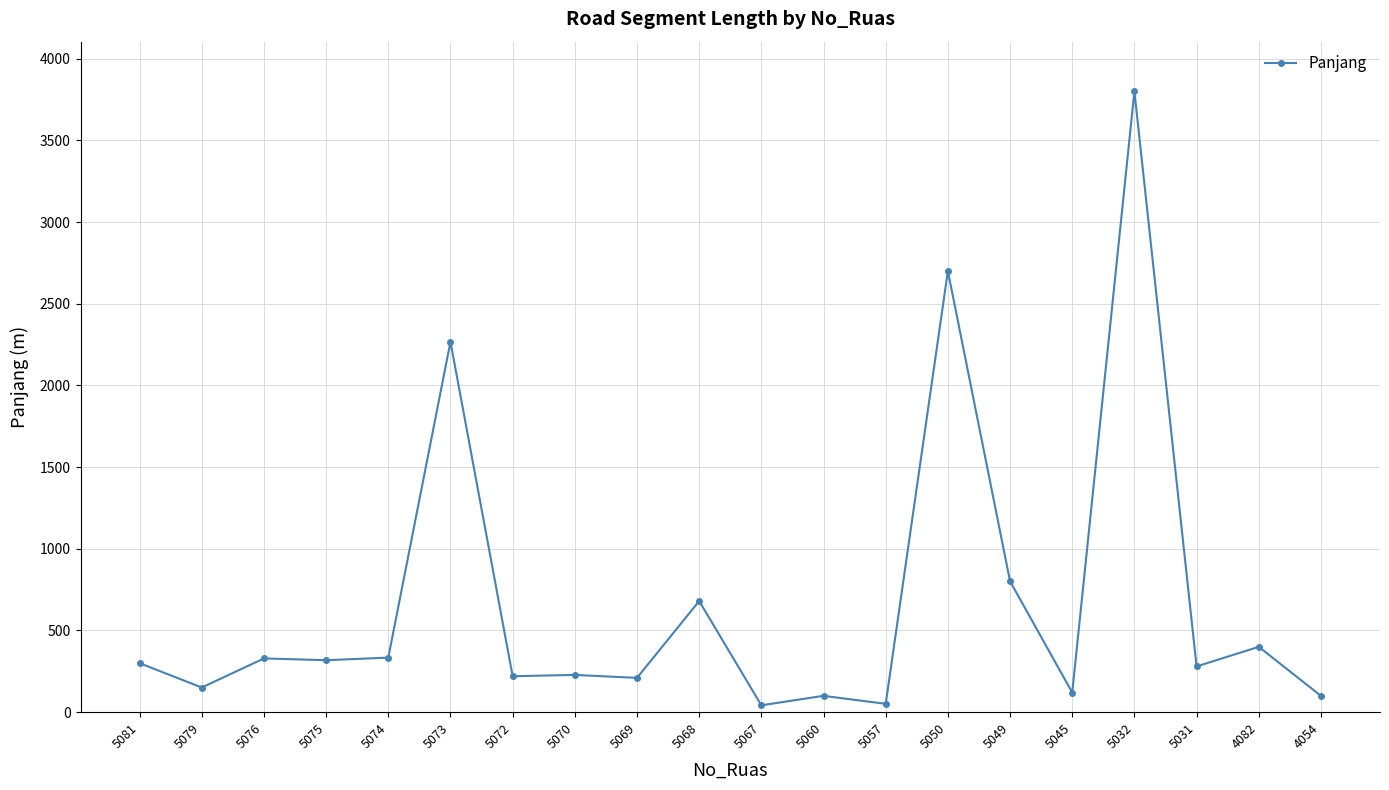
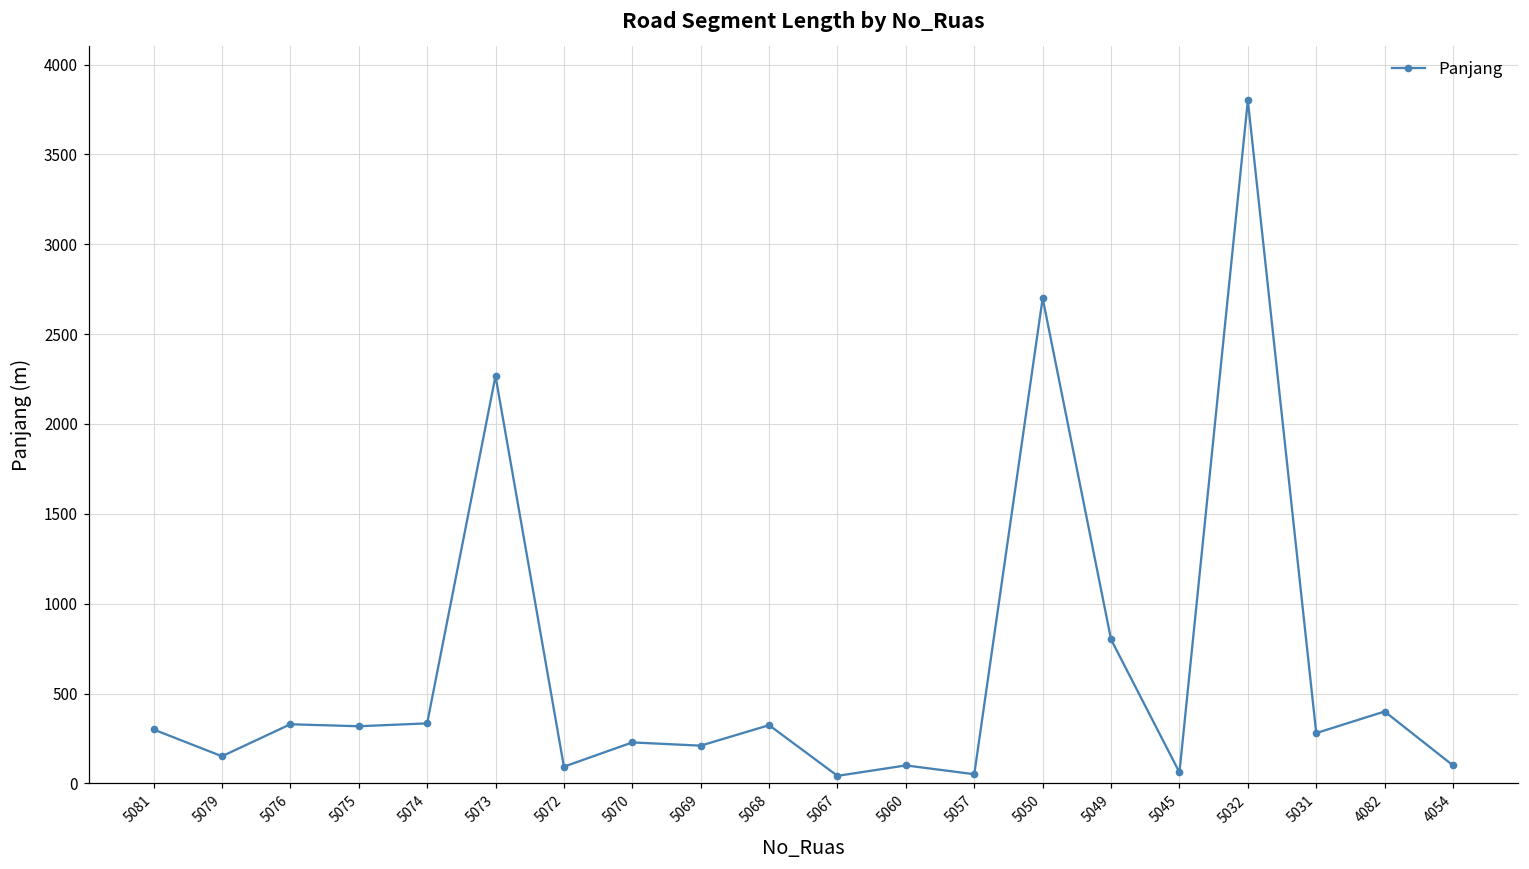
  {
    "5081": 300,
    "5079": 150,
    "5076": 330,
    "5075": 320,
    "5074": 330,
    "5073": 2270,
-   "5072": 220,
+   "5072": 90,
    "5070": 230,
    "5069": 210,
-   "5068": 680,
+   "5068": 320,
    "5067": 40,
    "5060": 100,
    "5057": 50,
    "5050": 2700,
    "5049": 800,
-   "5045": 120,
+   "5045": 60,
    "5032": 3800,
    "5031": 280,
    "4082": 400,
    "4054": 100
  }
